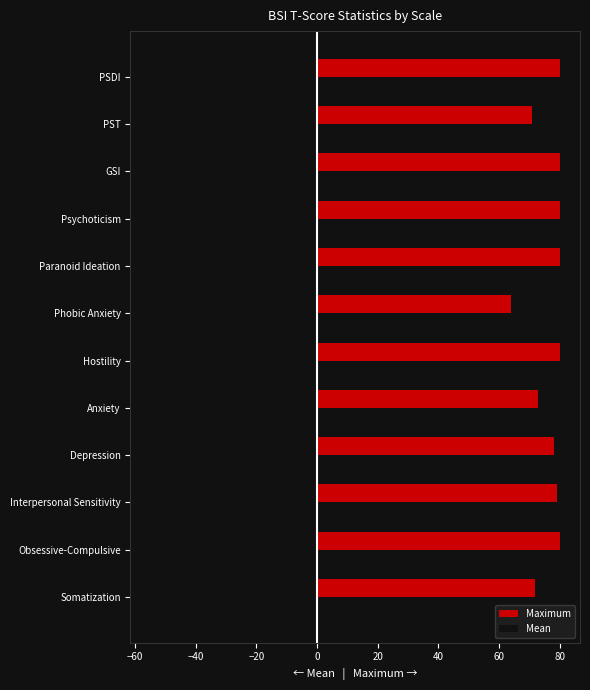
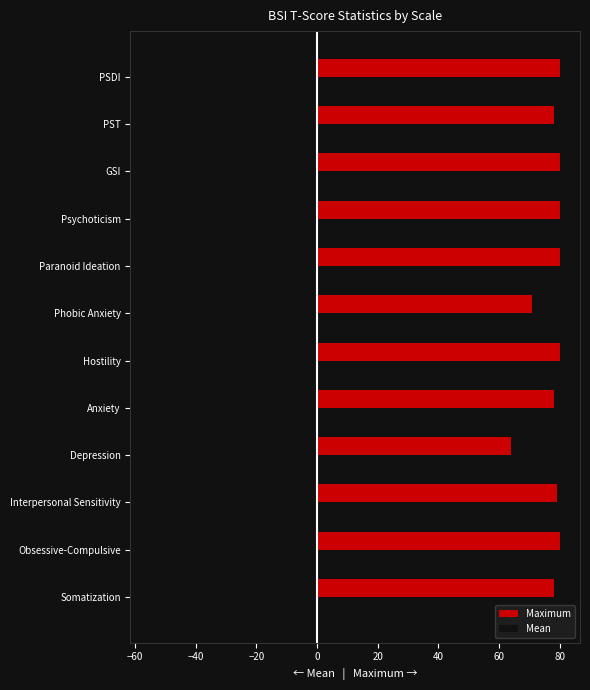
  {
    "Maximum": {
      "PSDI": 80,
-     "PST": 71,
+     "PST": 78,
      "GSI": 80,
      "Psychoticism": 80,
      "Paranoid Ideation": 80,
-     "Phobic Anxiety": 64,
+     "Phobic Anxiety": 71,
      "Hostility": 80,
-     "Anxiety": 73,
-     "Depression": 78,
+     "Anxiety": 78,
+     "Depression": 64,
      "Interpersonal Sensitivity": 79,
      "Obsessive-Compulsive": 80,
-     "Somatization": 72
+     "Somatization": 78
    },
    "Mean": {
      "PSDI": -45,
      "PST": -50,
      "GSI": -51,
      "Psychoticism": -54,
      "Paranoid Ideation": -51,
      "Phobic Anxiety": -54,
      "Hostility": -46,
      "Anxiety": -45,
      "Depression": -46,
      "Interpersonal Sensitivity": -46,
      "Obsessive-Compulsive": -47,
      "Somatization": -55
    }
  }
